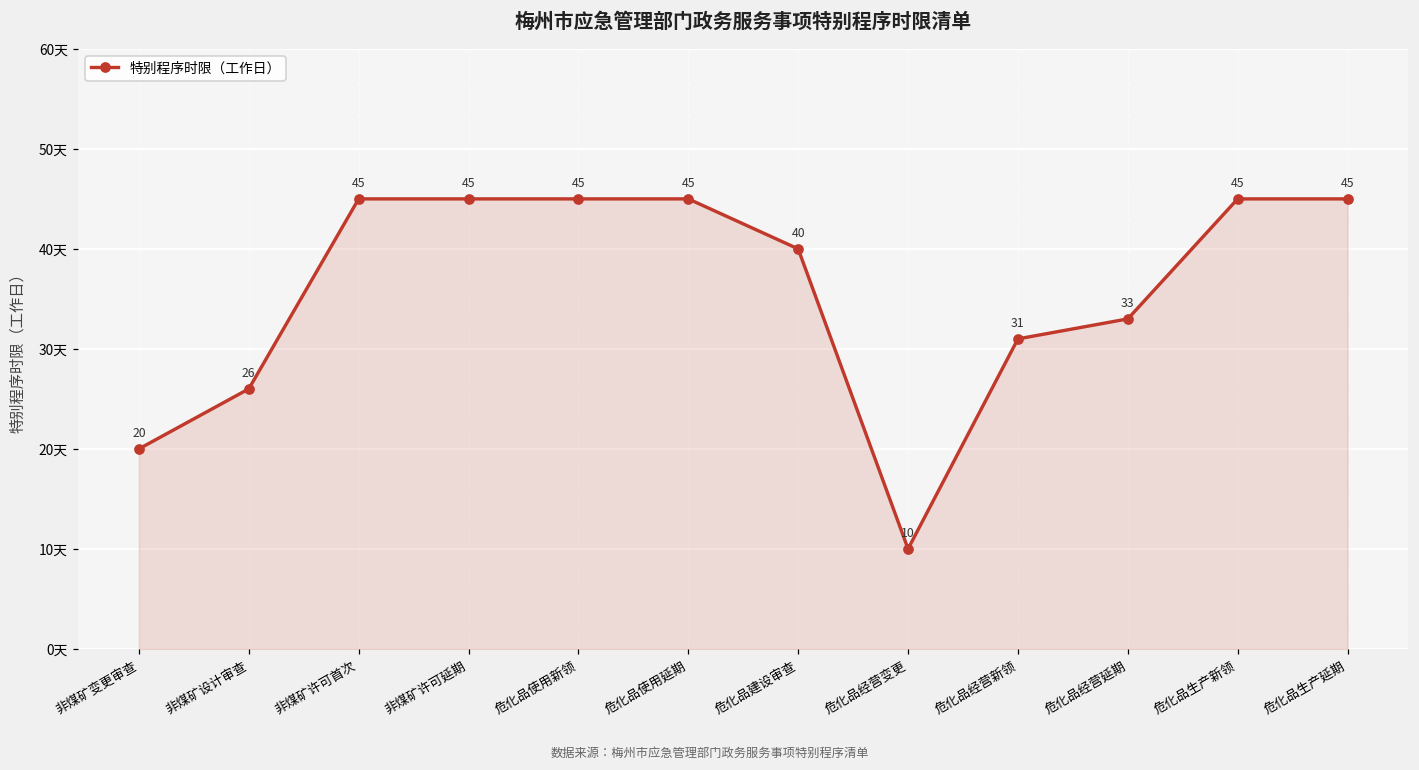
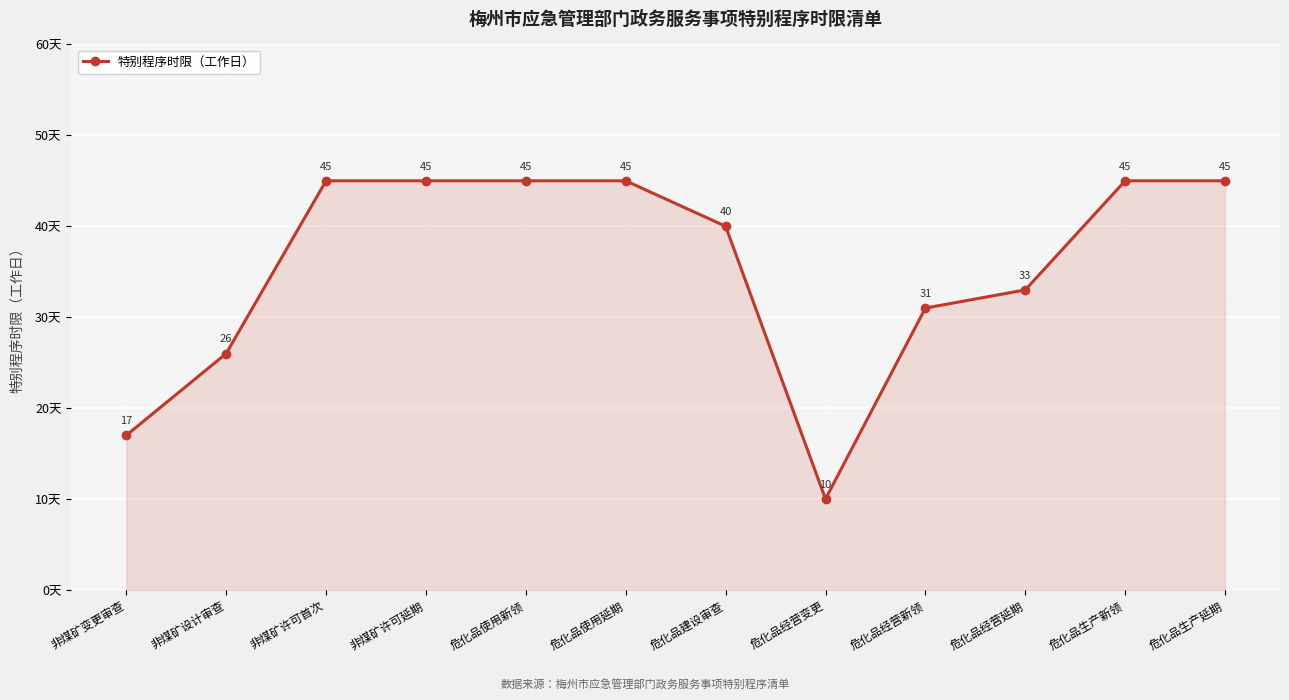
  {
-   "非煤矿变更审查": 20,
+   "非煤矿变更审查": 17,
    "非煤矿设计审查": 26,
    "非煤矿许可首次": 45,
    "非煤矿许可延期": 45,
    "危化品使用新领": 45,
    "危化品使用延期": 45,
    "危化品建设审查": 40,
    "危化品经营变更": 10,
    "危化品经营新领": 31,
    "危化品经营延期": 33,
    "危化品生产新领": 45,
    "危化品生产延期": 45
  }
